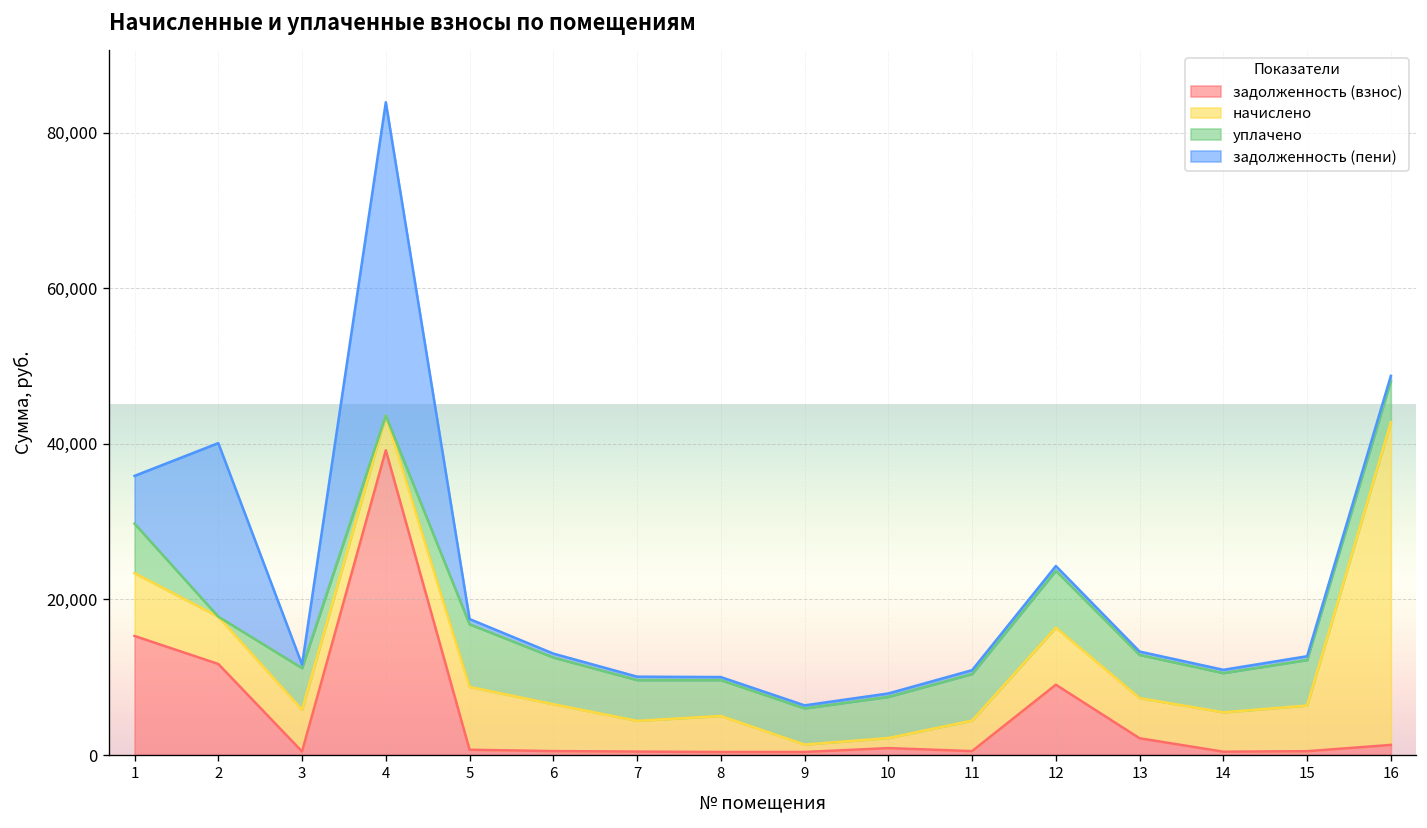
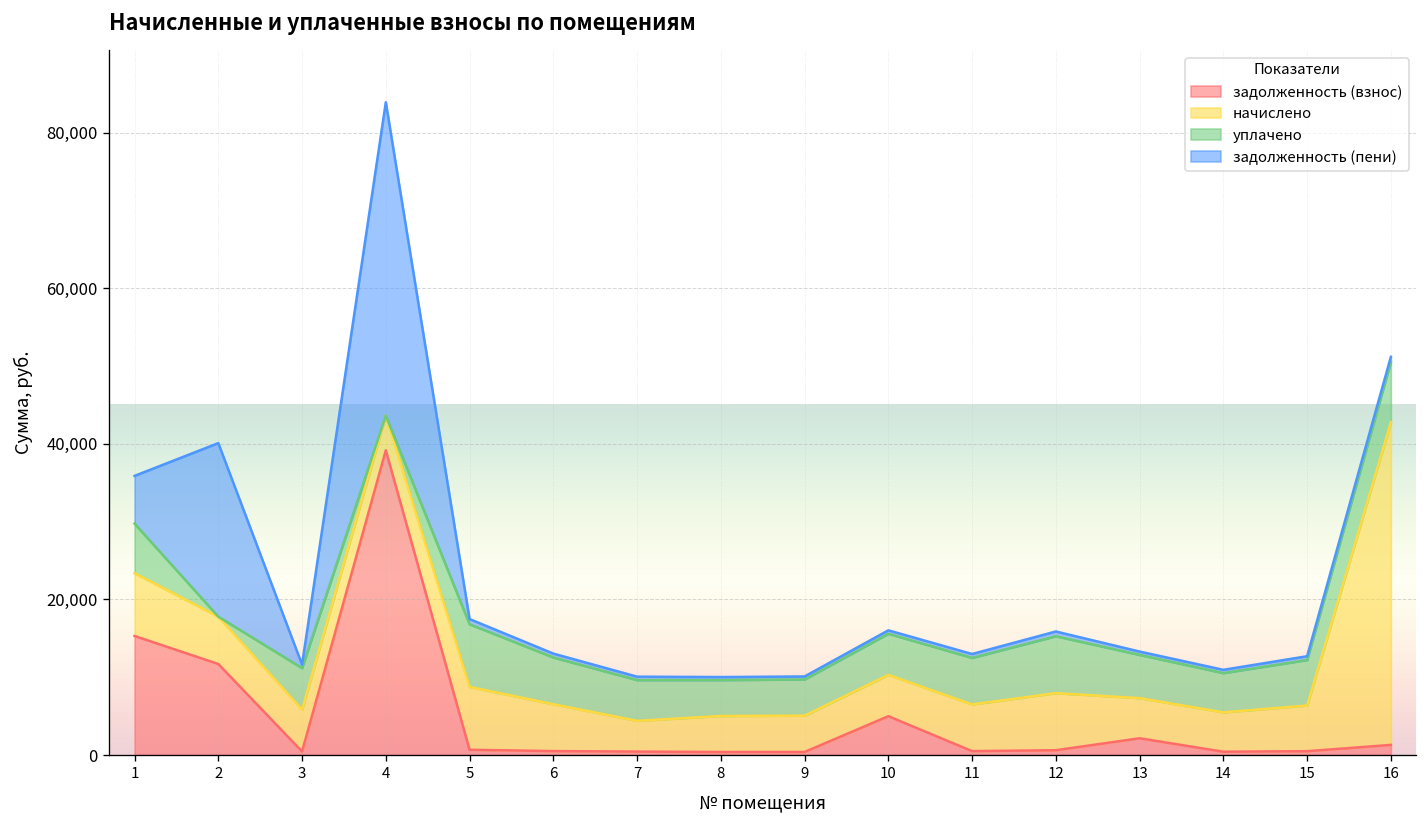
  {
    "задолженность (взнос)": {
      "1": "15,000",
      "2": "12,000",
      "3": "0",
      "4": "39,000",
      "5": "1,000",
      "6": "1,000",
      "7": "0",
      "8": "0",
      "9": "0",
-     "10": "1,000",
+     "10": "5,000",
      "11": "0",
-     "12": "9,000",
+     "12": "1,000",
      "13": "2,000",
      "14": "0",
      "15": "0",
      "16": "1,000"
    },
    "начислено": {
      "1": "8,000",
      "3": "5,000",
      "5": "8,000",
      "6": "6,000",
      "7": "4,000",
      "8": "5,000",
-     "9": "1,000",
-     "10": "1,000",
-     "11": "4,000",
+     "9": "5,000",
+     "10": "5,000",
+     "11": "6,000",
      "12": "7,000",
      "13": "5,000",
      "14": "5,000",
      "15": "6,000",
      "16": "41,000"
    },
    "уплачено": {
      "1": "6,000",
      "3": "5,000",
      "5": "8,000",
      "6": "6,000",
      "7": "5,000",
      "10": "5,000",
      "11": "6,000",
      "12": "7,000",
      "13": "6,000",
      "14": "5,000",
      "15": "6,000",
-     "16": "5,000"
+     "16": "8,000"
    },
    "задолженность (пени)": {
      "1": "6,000",
      "2": "22,000",
      "3": "0",
      "4": "40,000",
      "5": "1,000",
      "6": "1,000",
      "7": "0",
      "10": "0",
      "11": "0",
      "12": "1,000",
      "13": "0",
      "14": "0",
      "15": "0",
      "16": "1,000"
    }
  }
